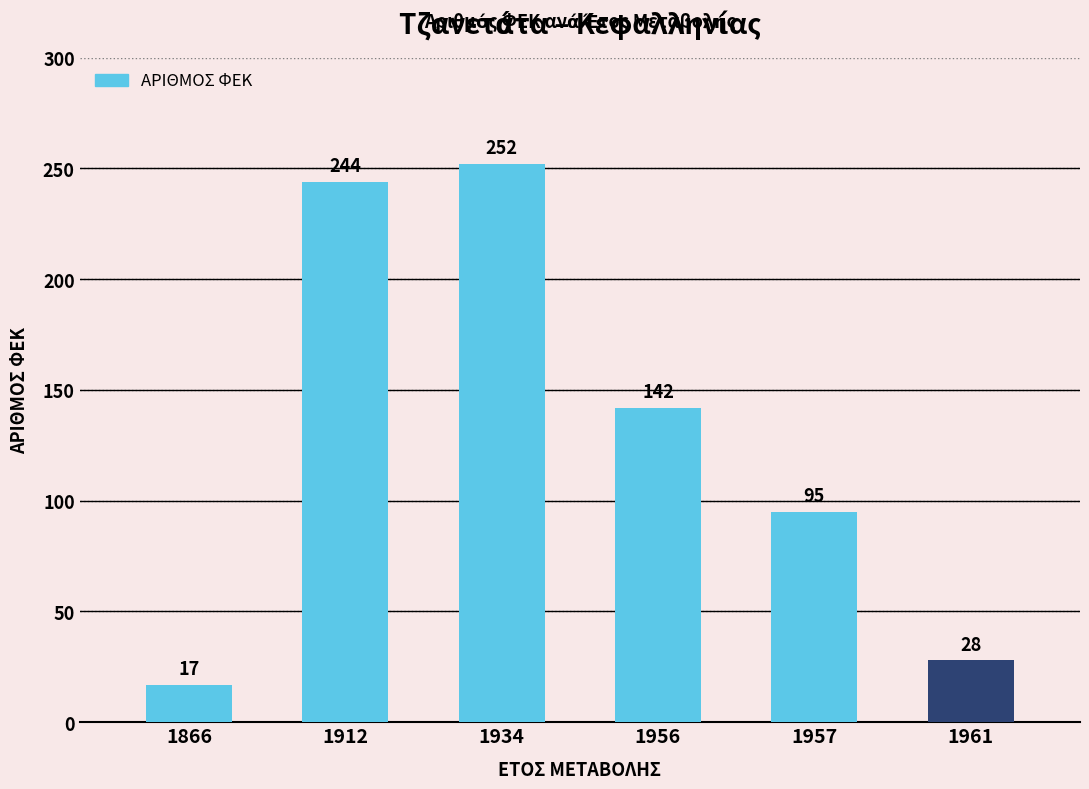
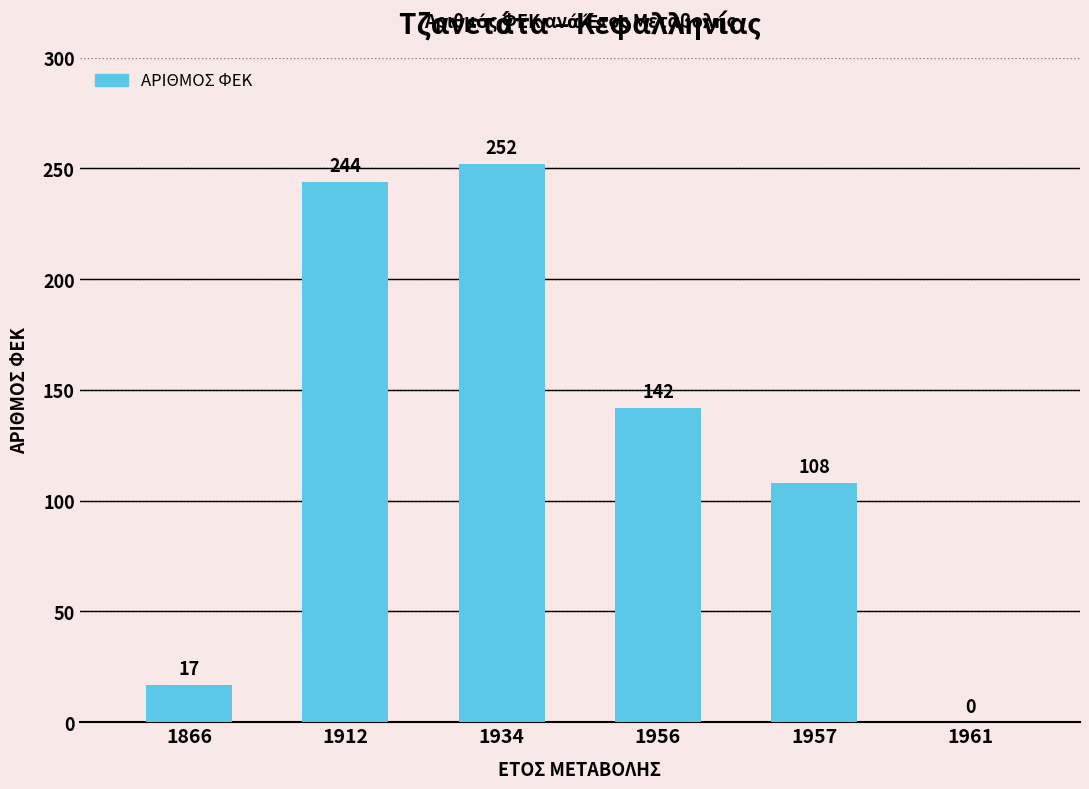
  {
    "1866": 17,
    "1912": 244,
    "1934": 252,
    "1956": 142,
-   "1957": 95,
-   "1961": 28
+   "1957": 108,
+   "1961": 0
  }
